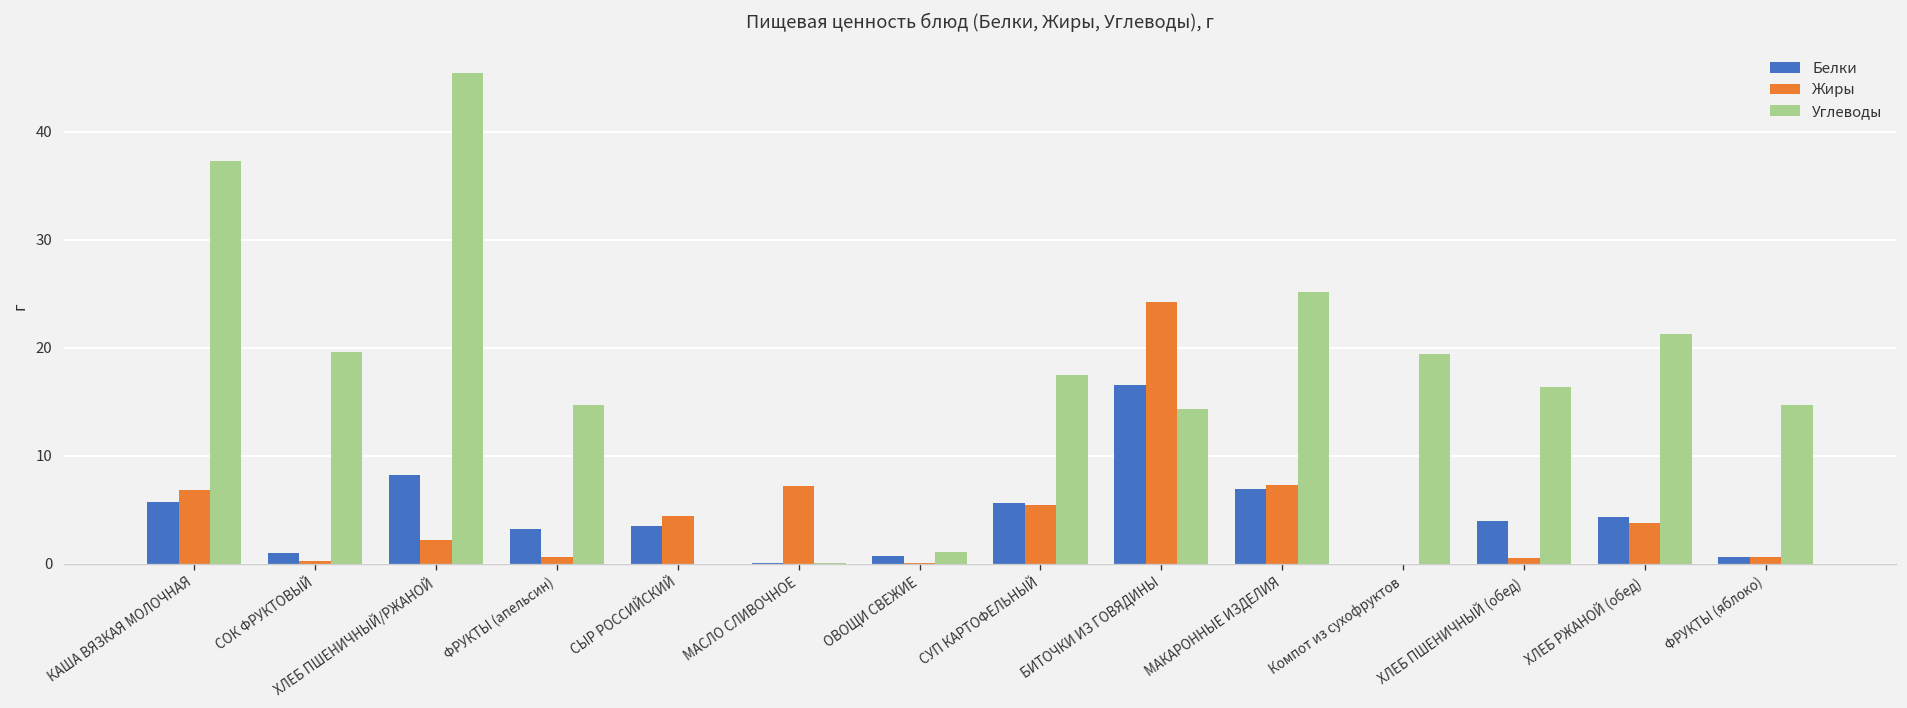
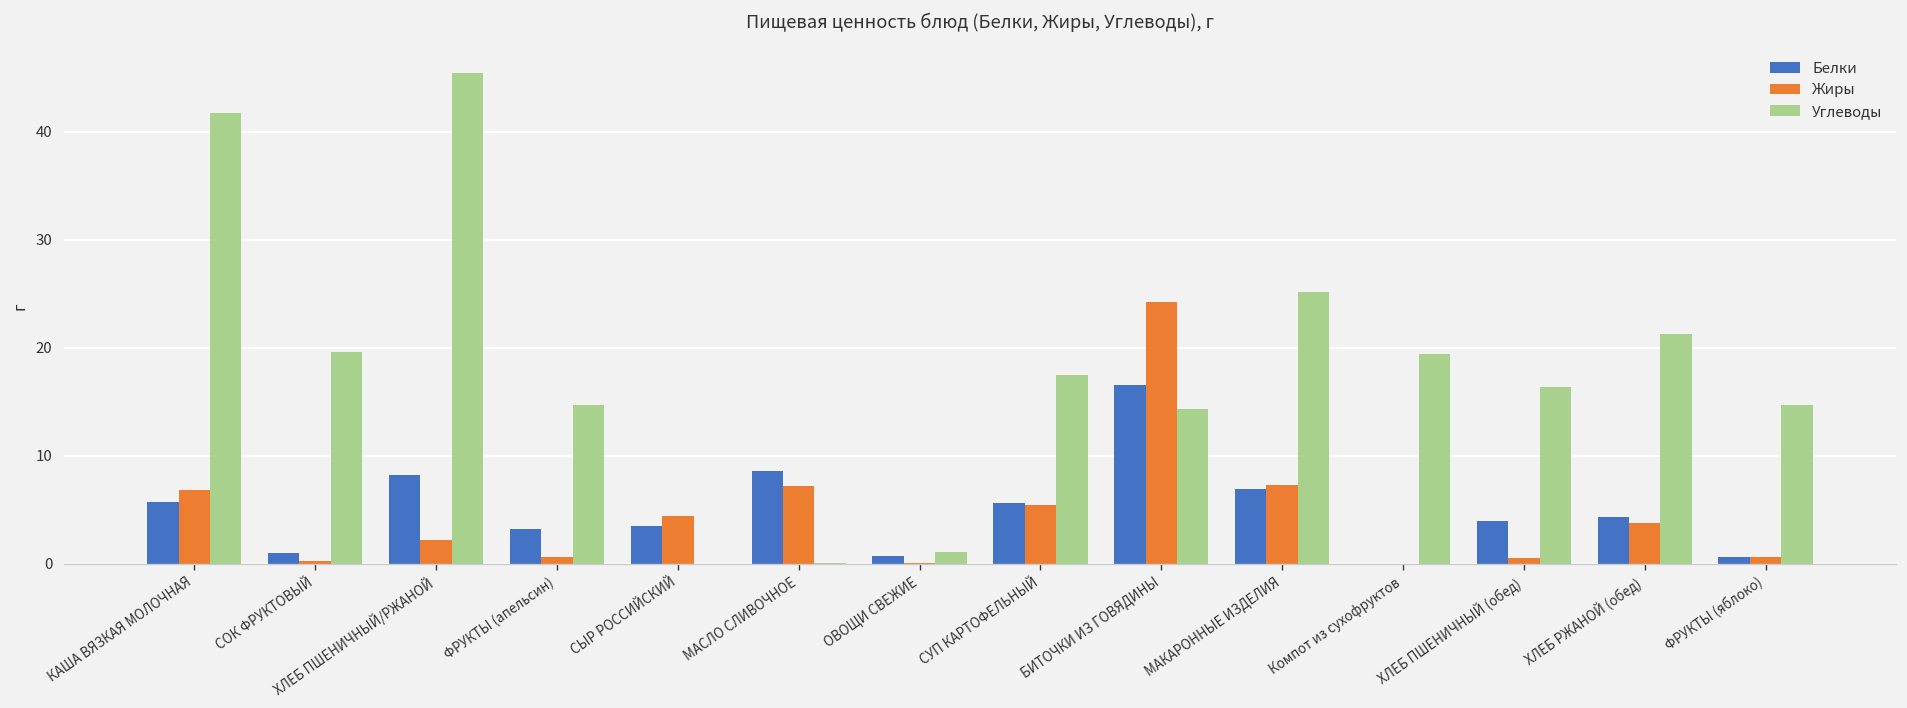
  {
    "Белки": {
      "КАША ВЯЗКАЯ МОЛОЧНАЯ": 6,
      "СОК ФРУКТОВЫЙ": 1,
      "ХЛЕБ ПШЕНИЧНЫЙ/РЖАНОЙ": 8,
      "ФРУКТЫ (апельсин)": 3,
      "СЫР РОССИЙСКИЙ": 4,
-     "МАСЛО СЛИВОЧНОЕ": 0,
+     "МАСЛО СЛИВОЧНОЕ": 9,
      "ОВОЩИ СВЕЖИЕ": 1,
      "СУП КАРТОФЕЛЬНЫЙ": 6,
      "БИТОЧКИ ИЗ ГОВЯДИНЫ": 17,
      "МАКАРОННЫЕ ИЗДЕЛИЯ": 7,
      "Компот из сухофруктов": 0,
      "ХЛЕБ ПШЕНИЧНЫЙ (обед)": 4,
      "ХЛЕБ РЖАНОЙ (обед)": 4,
      "ФРУКТЫ (яблоко)": 1
    },
    "Жиры": {
      "КАША ВЯЗКАЯ МОЛОЧНАЯ": 7,
      "ХЛЕБ ПШЕНИЧНЫЙ/РЖАНОЙ": 2,
      "ФРУКТЫ (апельсин)": 1,
      "СЫР РОССИЙСКИЙ": 4,
      "МАСЛО СЛИВОЧНОЕ": 7,
      "СУП КАРТОФЕЛЬНЫЙ": 5,
      "БИТОЧКИ ИЗ ГОВЯДИНЫ": 24,
      "МАКАРОННЫЕ ИЗДЕЛИЯ": 7,
      "Компот из сухофруктов": 0,
      "ХЛЕБ ПШЕНИЧНЫЙ (обед)": 1,
      "ХЛЕБ РЖАНОЙ (обед)": 4,
      "ФРУКТЫ (яблоко)": 1
    },
    "Углеводы": {
-     "КАША ВЯЗКАЯ МОЛОЧНАЯ": 37,
+     "КАША ВЯЗКАЯ МОЛОЧНАЯ": 42,
      "СОК ФРУКТОВЫЙ": 20,
      "ХЛЕБ ПШЕНИЧНЫЙ/РЖАНОЙ": 45,
      "ФРУКТЫ (апельсин)": 15,
      "СЫР РОССИЙСКИЙ": 0,
      "ОВОЩИ СВЕЖИЕ": 1,
      "СУП КАРТОФЕЛЬНЫЙ": 18,
      "БИТОЧКИ ИЗ ГОВЯДИНЫ": 14,
      "МАКАРОННЫЕ ИЗДЕЛИЯ": 25,
      "Компот из сухофруктов": 19,
      "ХЛЕБ ПШЕНИЧНЫЙ (обед)": 16,
      "ХЛЕБ РЖАНОЙ (обед)": 21,
      "ФРУКТЫ (яблоко)": 15
    }
  }
